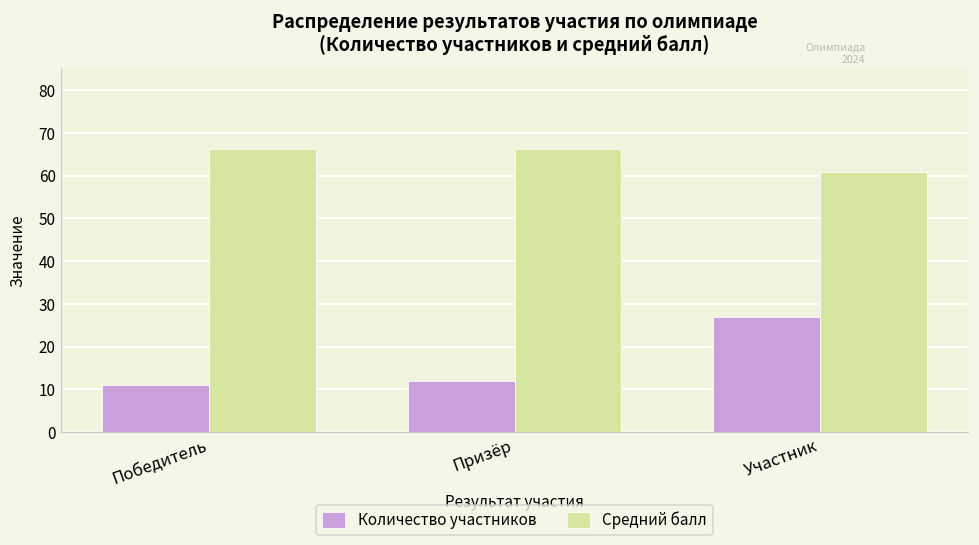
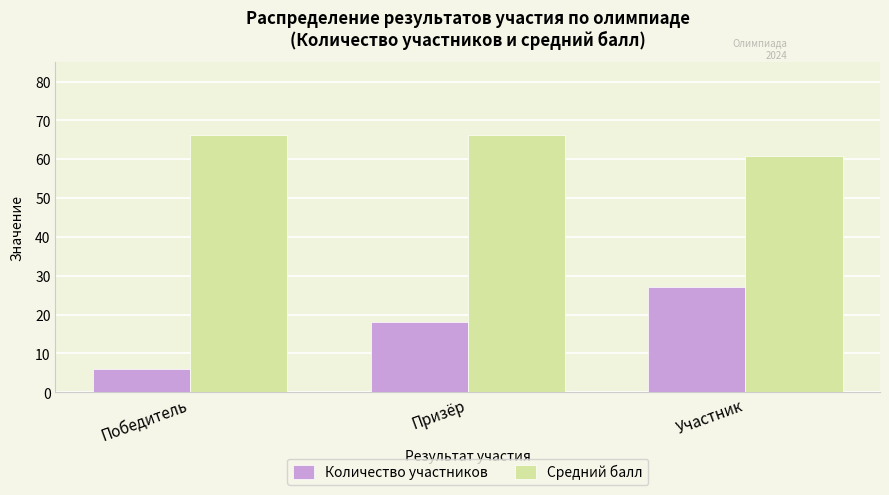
  {
    "Количество участников": {
-     "Победитель": 11,
-     "Призёр": 12,
+     "Победитель": 6,
+     "Призёр": 18,
      "Участник": 27
    },
    "Средний балл": {
      "Победитель": 66,
      "Призёр": 66,
      "Участник": 61
    }
  }
